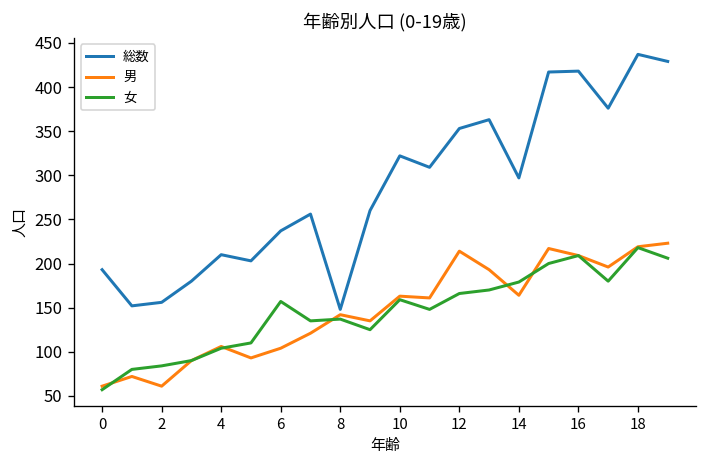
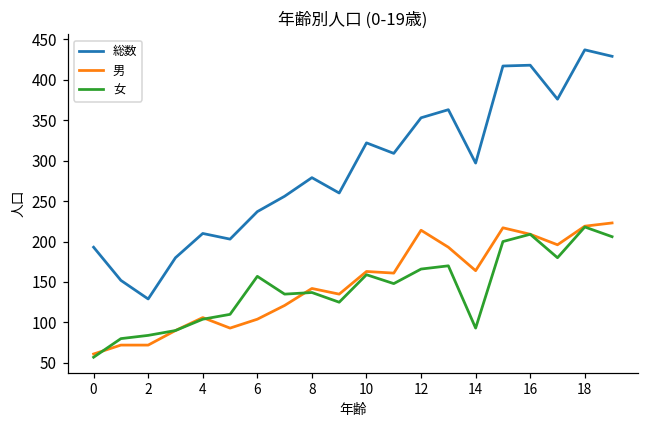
  {
    "総数": {
      "0": 190,
-     "2": 160,
+     "2": 130,
      "4": 210,
      "6": 240,
-     "8": 150,
+     "8": 280,
      "10": 320,
      "12": 350,
      "14": 300,
      "16": 420,
      "18": 440
    },
    "男": {
      "0": 60,
-     "2": 60,
+     "2": 70,
      "6": 100,
      "8": 140,
      "10": 160,
      "12": 210,
      "14": 160
    },
    "女": {
      "0": 60,
      "2": 80,
      "6": 160,
      "8": 140,
      "10": 160,
      "12": 170,
-     "14": 180
+     "14": 90
    }
  }
